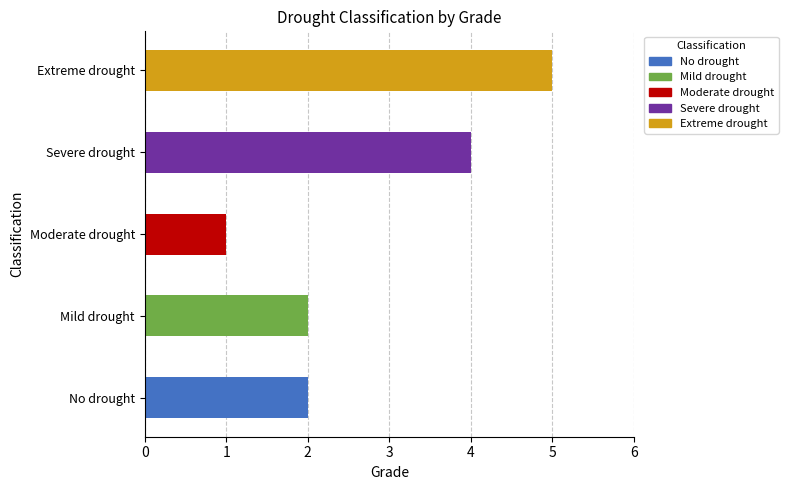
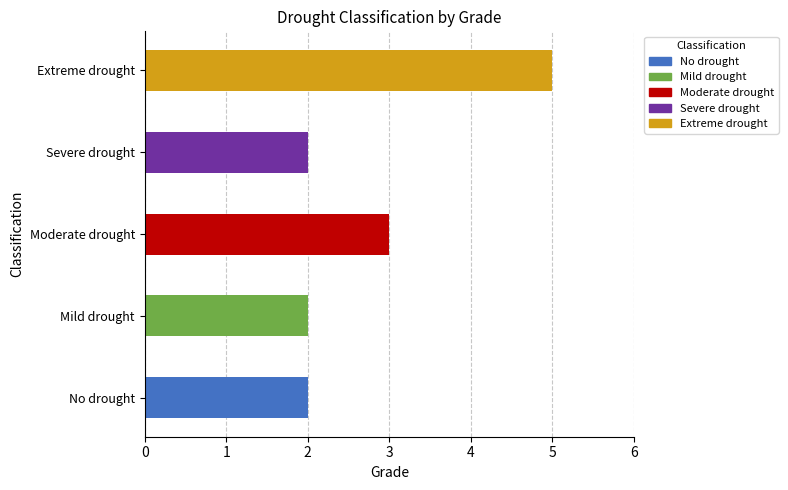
  {
    "Extreme drought": 5,
-   "Severe drought": 4,
-   "Moderate drought": 1,
+   "Severe drought": 2,
+   "Moderate drought": 3,
    "Mild drought": 2,
    "No drought": 2
  }
